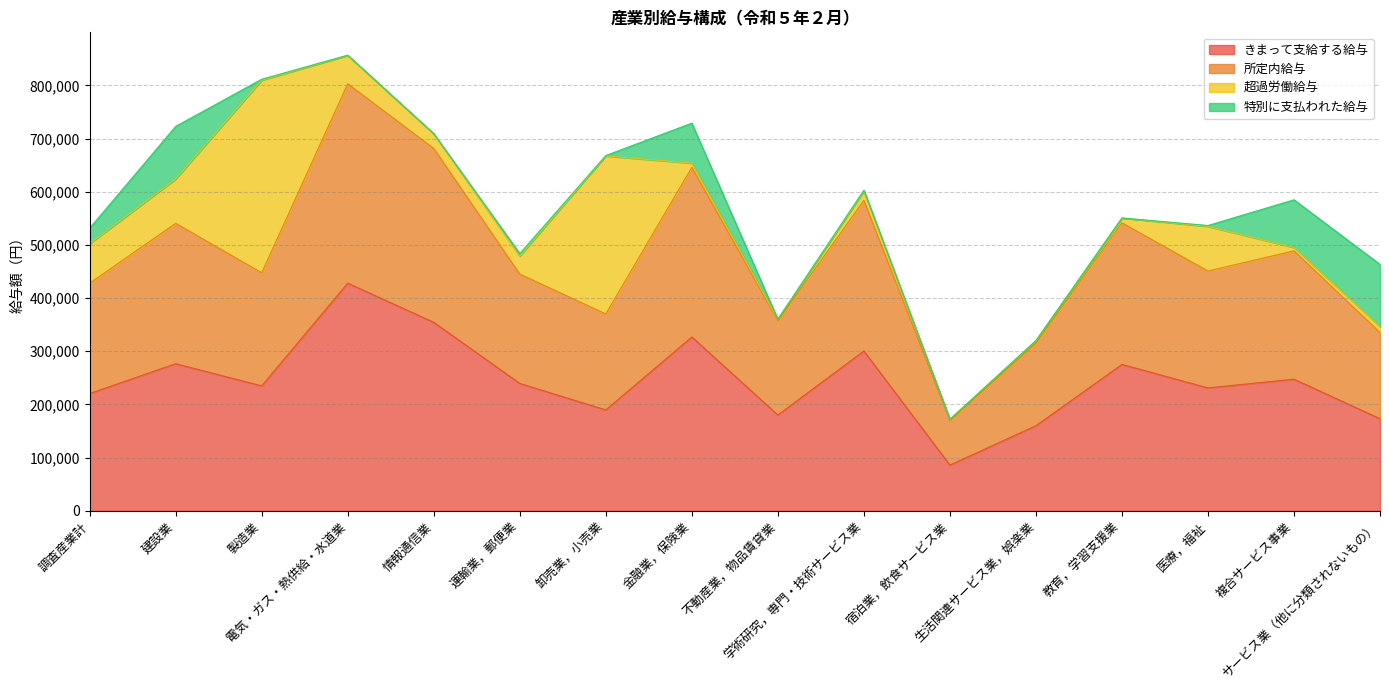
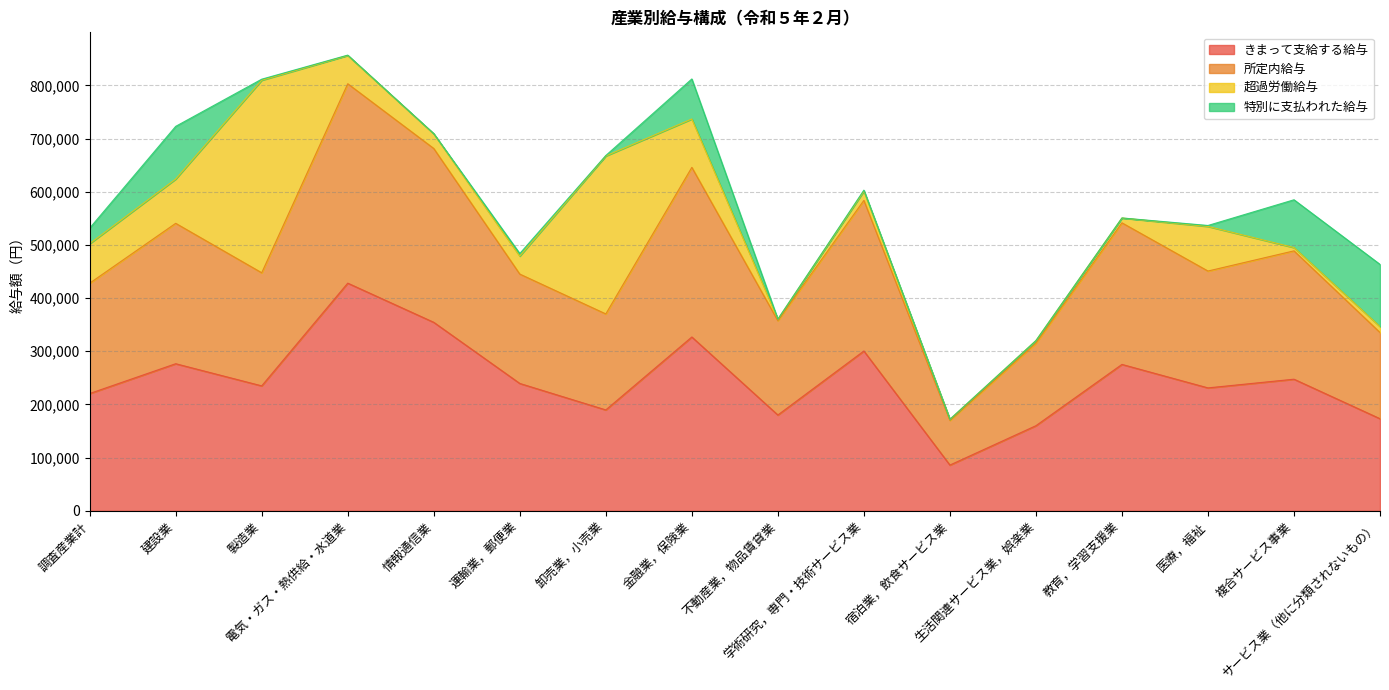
  {
    "超過労働給与": {
      "調査産業計": "70,000",
      "建設業": "80,000",
      "運輸業，郵便業": "30,000",
-     "金融業，保険業": "10,000",
+     "金融業，保険業": "90,000",
      "複合サービス事業": "10,000",
      "サービス業（他に分類されないもの）": "10,000"
    },
    "特別に支払われた給与": {
      "調査産業計": "30,000",
      "建設業": "100,000",
      "運輸業，郵便業": "0",
      "金融業，保険業": "80,000",
      "複合サービス事業": "90,000",
      "サービス業（他に分類されないもの）": "120,000"
    }
  }
